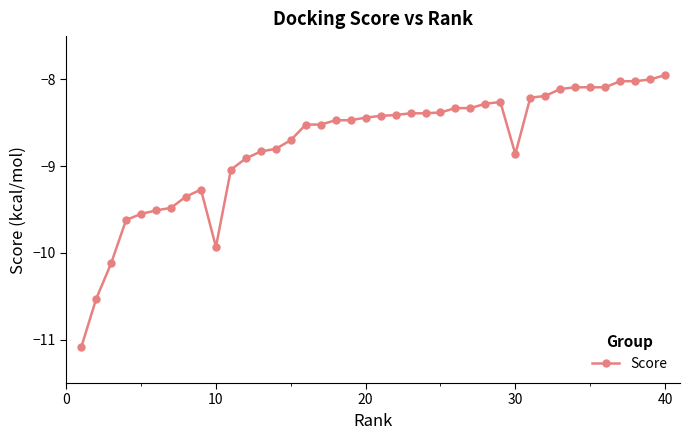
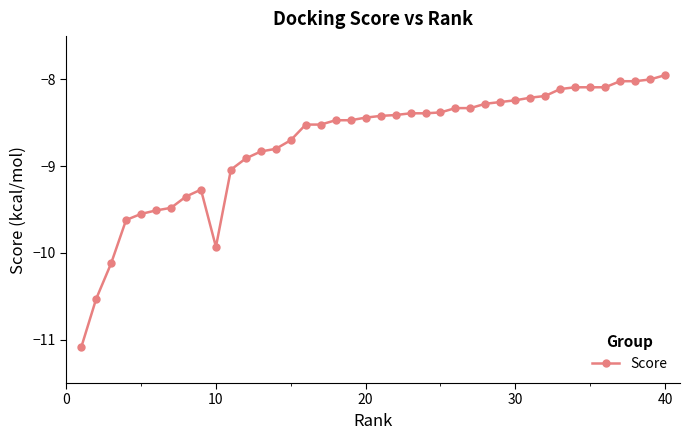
  {
    "10": -9.9,
    "20": -8.4,
-   "30": -8.9,
+   "30": -8.2,
    "40": -8.0
  }
